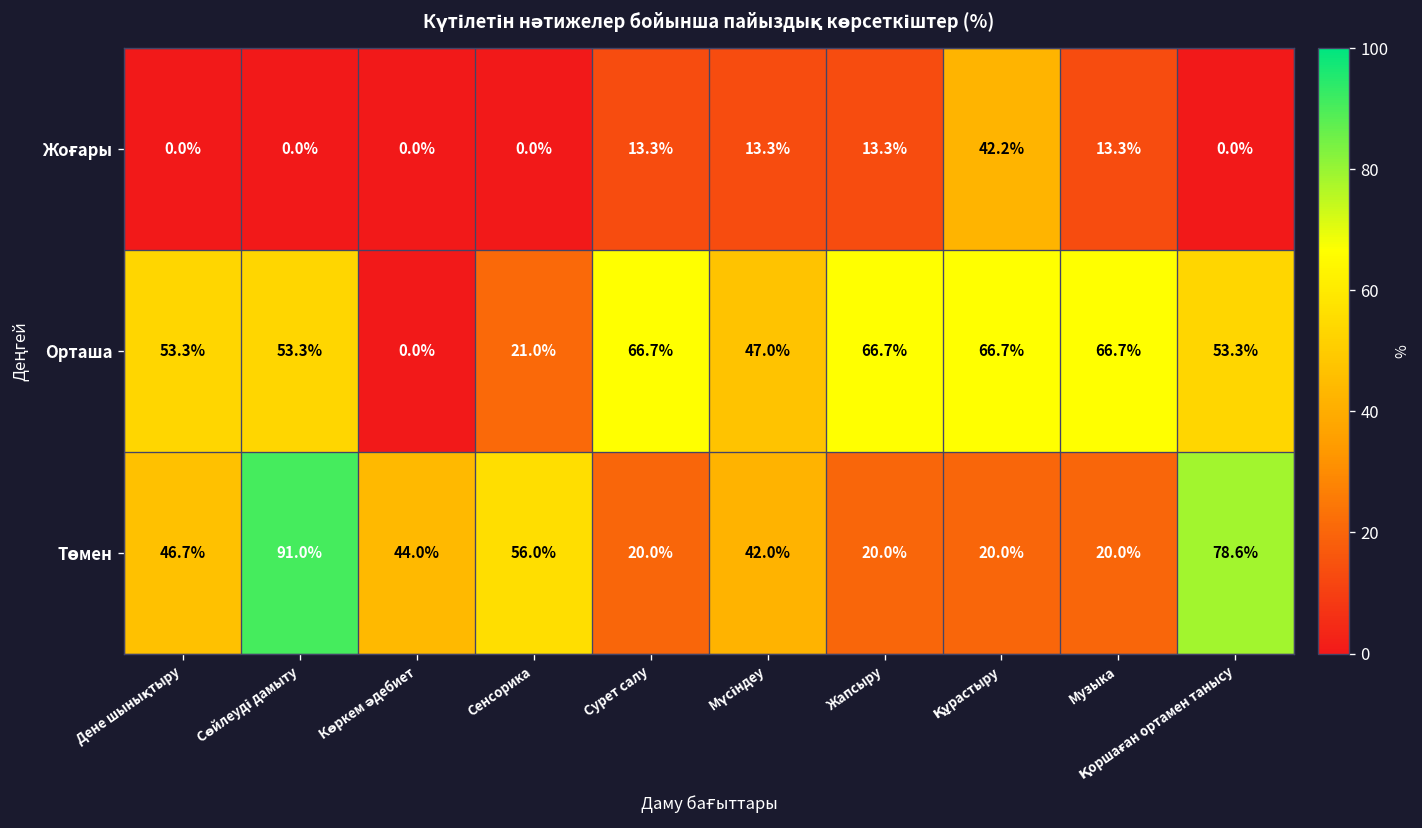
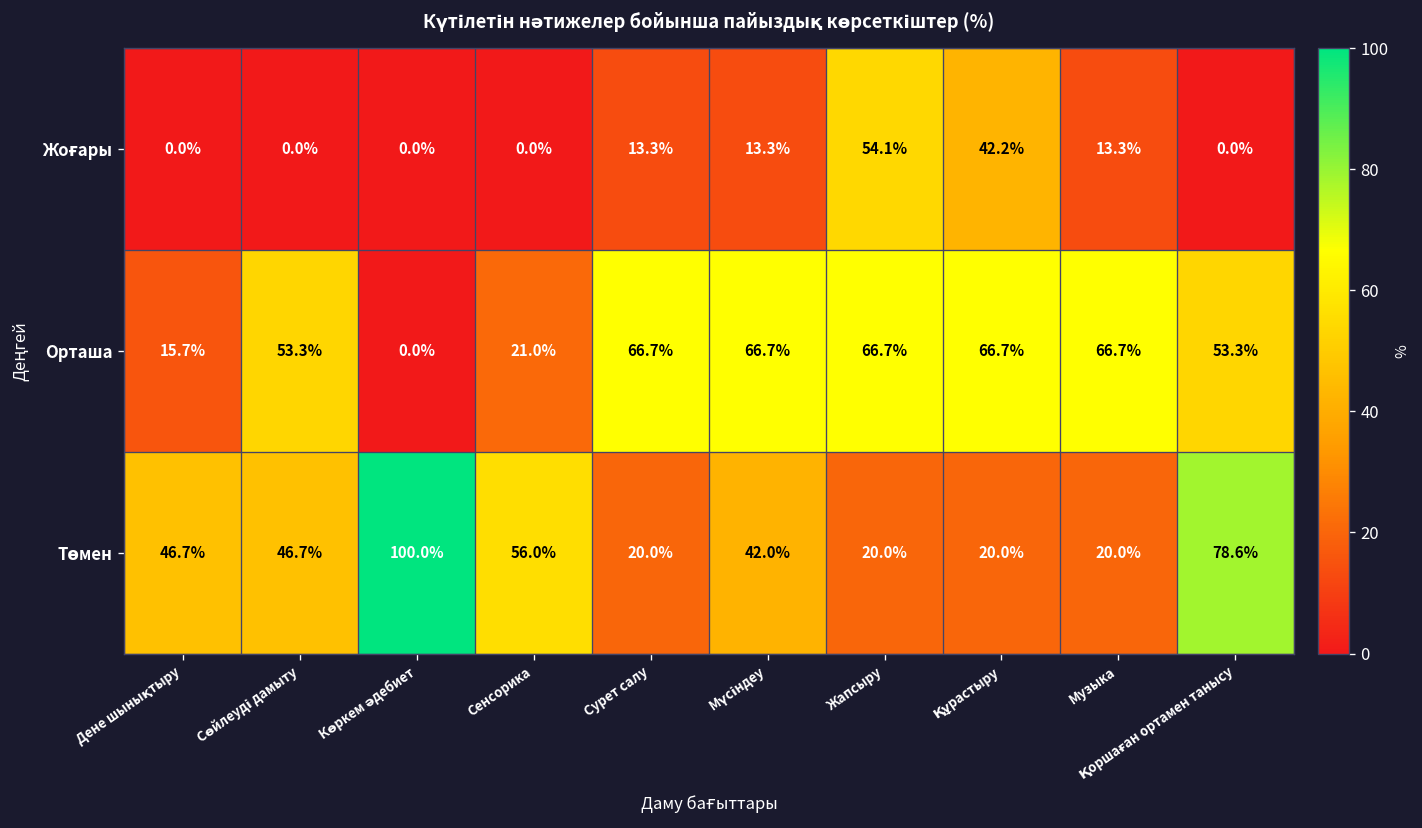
  {
    "Жоғары": {
      "Дене шынықтыру": "0.0%",
      "Сөйлеуді дамыту": "0.0%",
      "Көркем әдебиет": "0.0%",
      "Сенсорика": "0.0%",
      "Сурет салу": "13.3%",
      "Мүсіндеу": "13.3%",
-     "Жапсыру": "13.3%",
+     "Жапсыру": "54.1%",
      "Құрастыру": "42.2%",
      "Музыка": "13.3%",
      "Қоршаған ортамен танысу": "0.0%"
    },
    "Орташа": {
-     "Дене шынықтыру": "53.3%",
+     "Дене шынықтыру": "15.7%",
      "Сөйлеуді дамыту": "53.3%",
      "Көркем әдебиет": "0.0%",
      "Сенсорика": "21.0%",
      "Сурет салу": "66.7%",
-     "Мүсіндеу": "47.0%",
+     "Мүсіндеу": "66.7%",
      "Жапсыру": "66.7%",
      "Құрастыру": "66.7%",
      "Музыка": "66.7%",
      "Қоршаған ортамен танысу": "53.3%"
    },
    "Төмен": {
      "Дене шынықтыру": "46.7%",
-     "Сөйлеуді дамыту": "91.0%",
-     "Көркем әдебиет": "44.0%",
+     "Сөйлеуді дамыту": "46.7%",
+     "Көркем әдебиет": "100.0%",
      "Сенсорика": "56.0%",
      "Сурет салу": "20.0%",
      "Мүсіндеу": "42.0%",
      "Жапсыру": "20.0%",
      "Құрастыру": "20.0%",
      "Музыка": "20.0%",
      "Қоршаған ортамен танысу": "78.6%"
    }
  }
